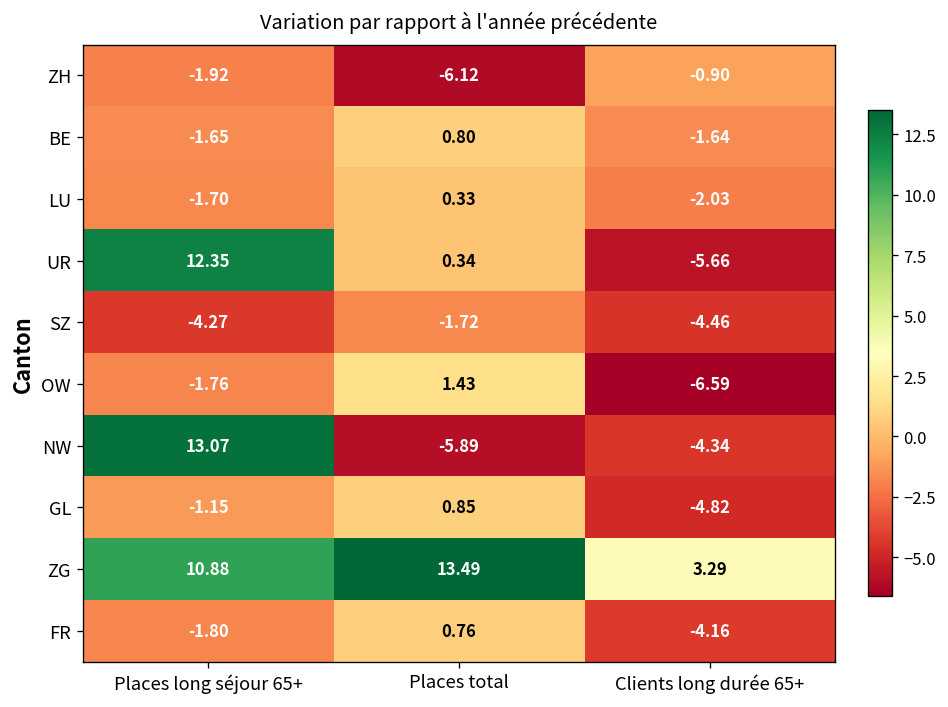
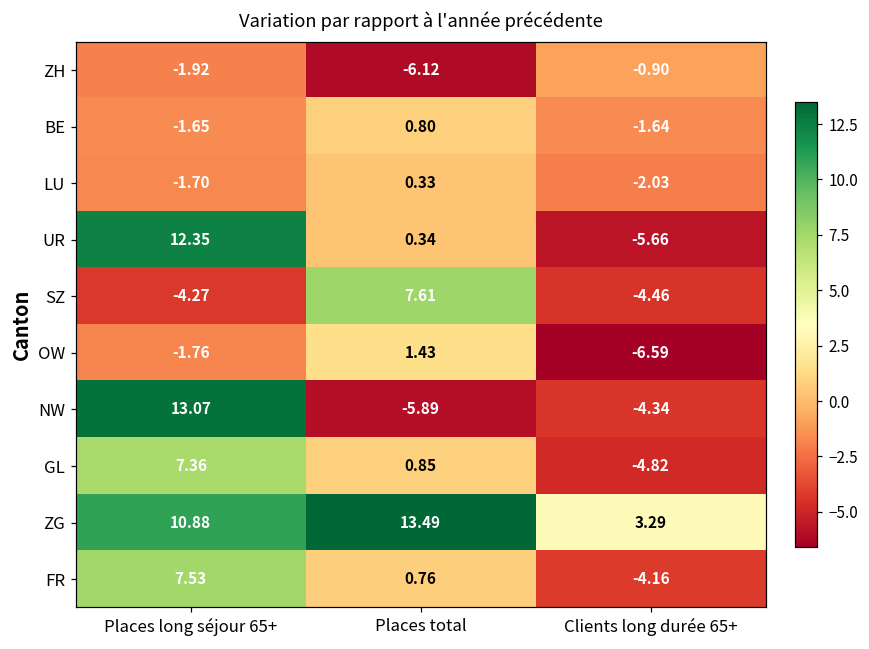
  {
    "ZH": {
      "Places long séjour 65+": -1.92,
      "Places total": -6.12,
      "Clients long durée 65+": -0.90
    },
    "BE": {
      "Places long séjour 65+": -1.65,
      "Places total": 0.80,
      "Clients long durée 65+": -1.64
    },
    "LU": {
      "Places long séjour 65+": -1.70,
      "Places total": 0.33,
      "Clients long durée 65+": -2.03
    },
    "UR": {
      "Places long séjour 65+": 12.35,
      "Places total": 0.34,
      "Clients long durée 65+": -5.66
    },
    "SZ": {
      "Places long séjour 65+": -4.27,
-     "Places total": -1.72,
+     "Places total": 7.61,
      "Clients long durée 65+": -4.46
    },
    "OW": {
      "Places long séjour 65+": -1.76,
      "Places total": 1.43,
      "Clients long durée 65+": -6.59
    },
    "NW": {
      "Places long séjour 65+": 13.07,
      "Places total": -5.89,
      "Clients long durée 65+": -4.34
    },
    "GL": {
-     "Places long séjour 65+": -1.15,
+     "Places long séjour 65+": 7.36,
      "Places total": 0.85,
      "Clients long durée 65+": -4.82
    },
    "ZG": {
      "Places long séjour 65+": 10.88,
      "Places total": 13.49,
      "Clients long durée 65+": 3.29
    },
    "FR": {
-     "Places long séjour 65+": -1.80,
+     "Places long séjour 65+": 7.53,
      "Places total": 0.76,
      "Clients long durée 65+": -4.16
    }
  }
